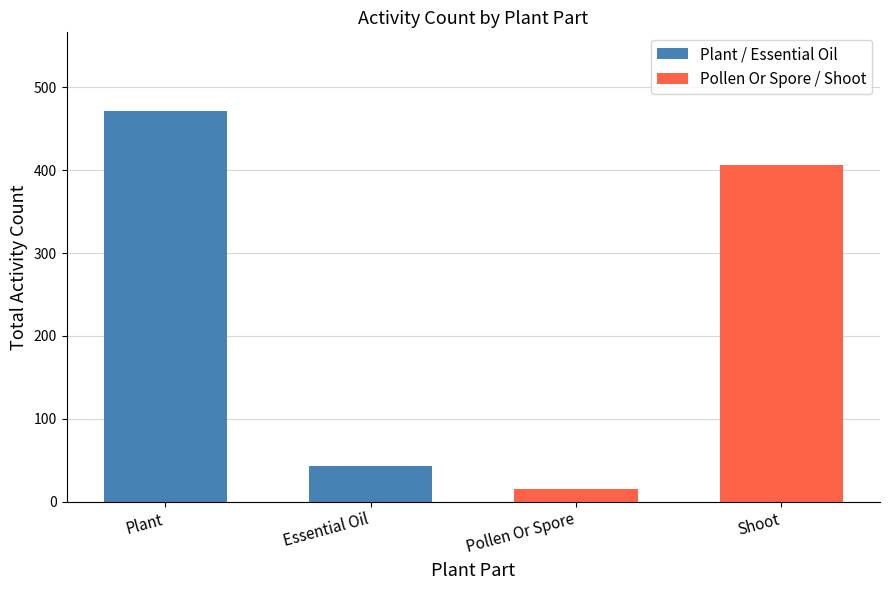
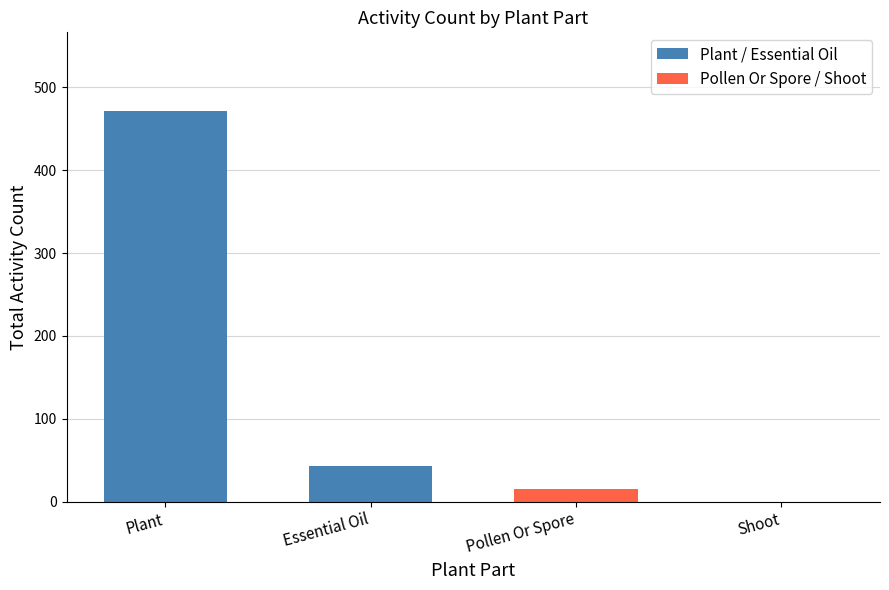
  {
    "Plant / Essential Oil": {
      "Plant": 470,
      "Essential Oil": 40
    },
    "Pollen Or Spore / Shoot": {
      "Pollen Or Spore": 20,
-     "Shoot": 410
+     "Shoot": 0
    }
  }
